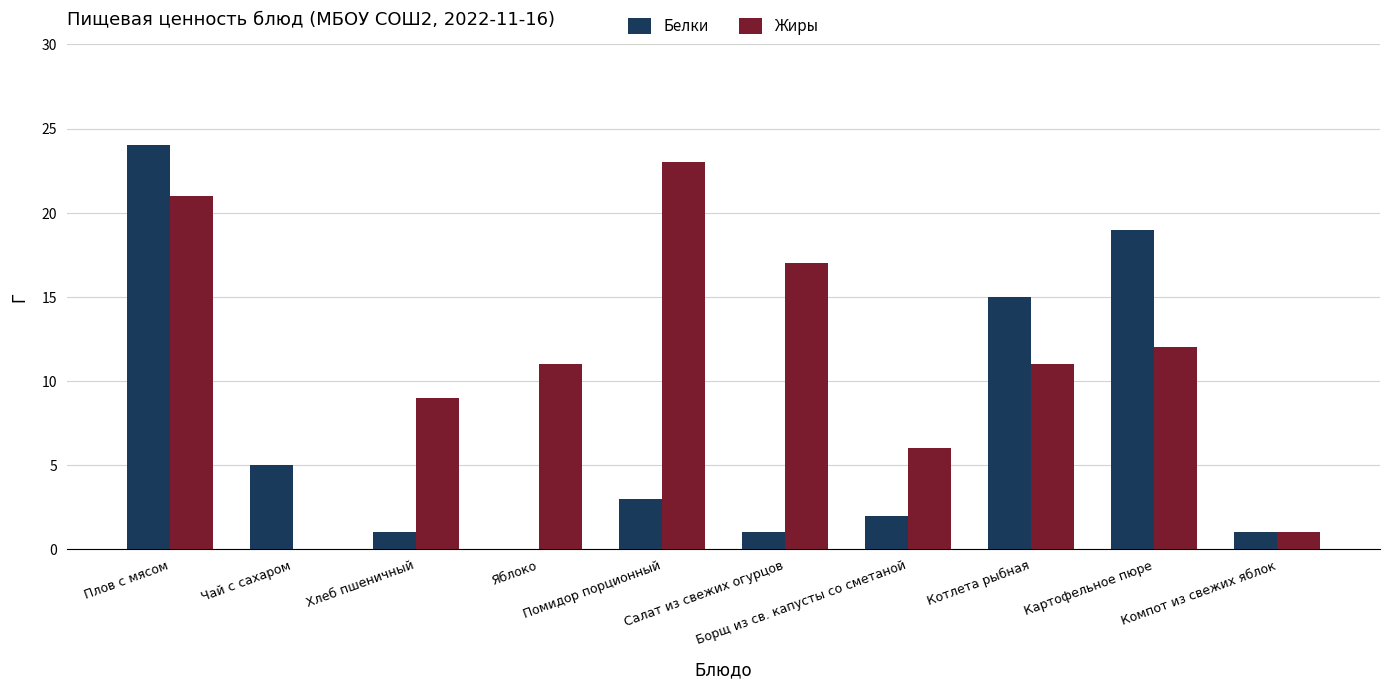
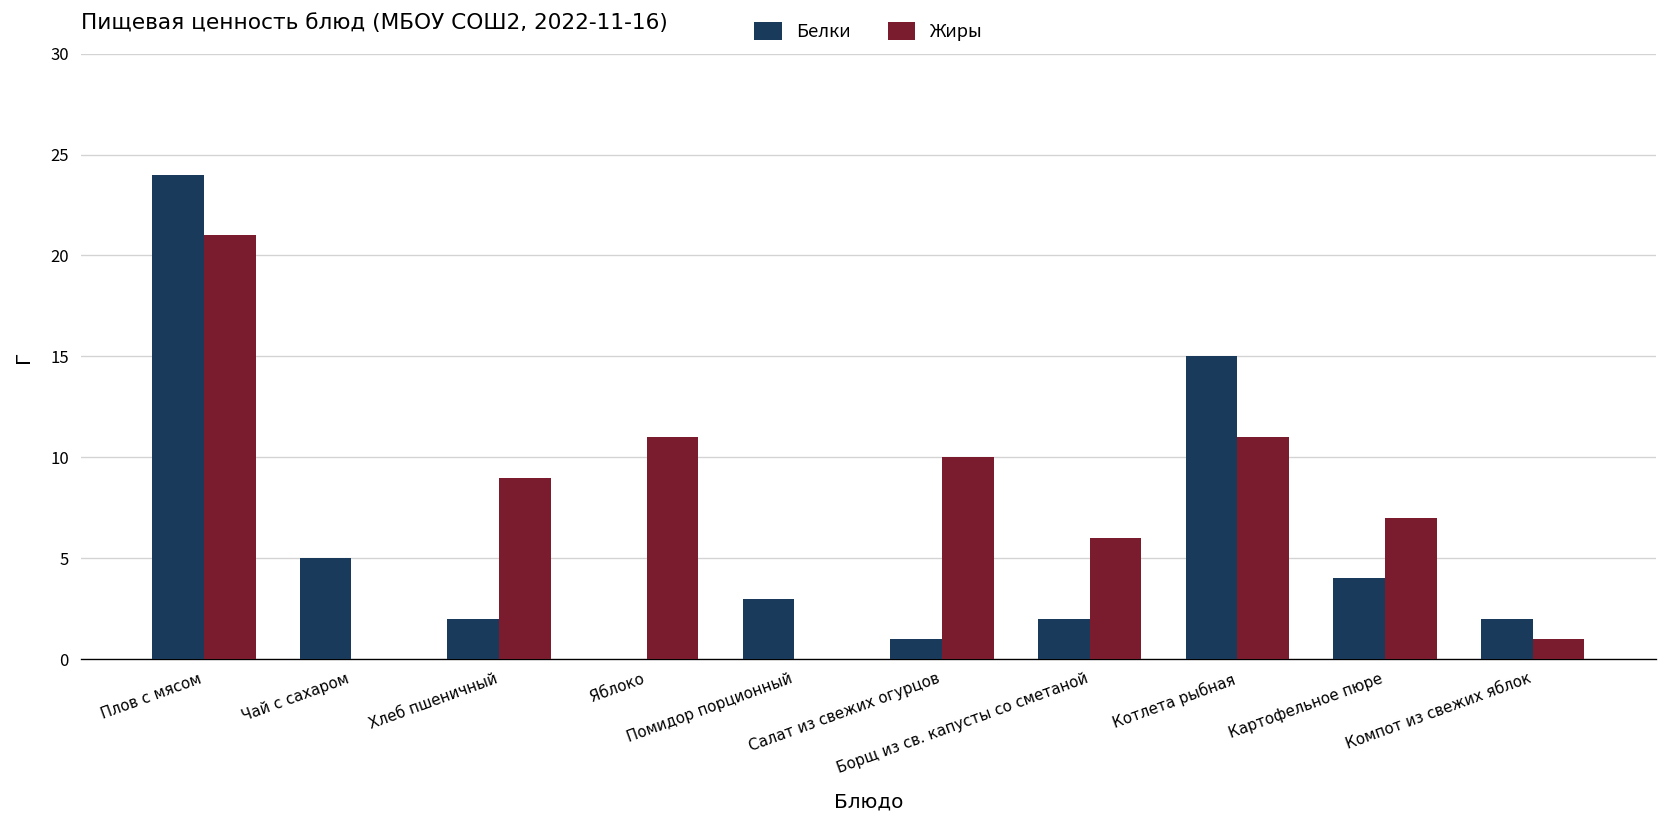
  {
    "Белки": {
      "Плов с мясом": 24,
      "Чай с сахаром": 5,
-     "Хлеб пшеничный": 1,
+     "Хлеб пшеничный": 2,
      "Яблоко": 0,
      "Помидор порционный": 3,
      "Салат из свежих огурцов": 1,
      "Борщ из св. капусты со сметаной": 2,
      "Котлета рыбная": 15,
-     "Картофельное пюре": 19,
-     "Компот из свежих яблок": 1
+     "Картофельное пюре": 4,
+     "Компот из свежих яблок": 2
    },
    "Жиры": {
      "Плов с мясом": 21,
      "Чай с сахаром": 0,
      "Хлеб пшеничный": 9,
      "Яблоко": 11,
-     "Помидор порционный": 23,
-     "Салат из свежих огурцов": 17,
+     "Помидор порционный": 0,
+     "Салат из свежих огурцов": 10,
      "Борщ из св. капусты со сметаной": 6,
      "Котлета рыбная": 11,
-     "Картофельное пюре": 12,
+     "Картофельное пюре": 7,
      "Компот из свежих яблок": 1
    }
  }
